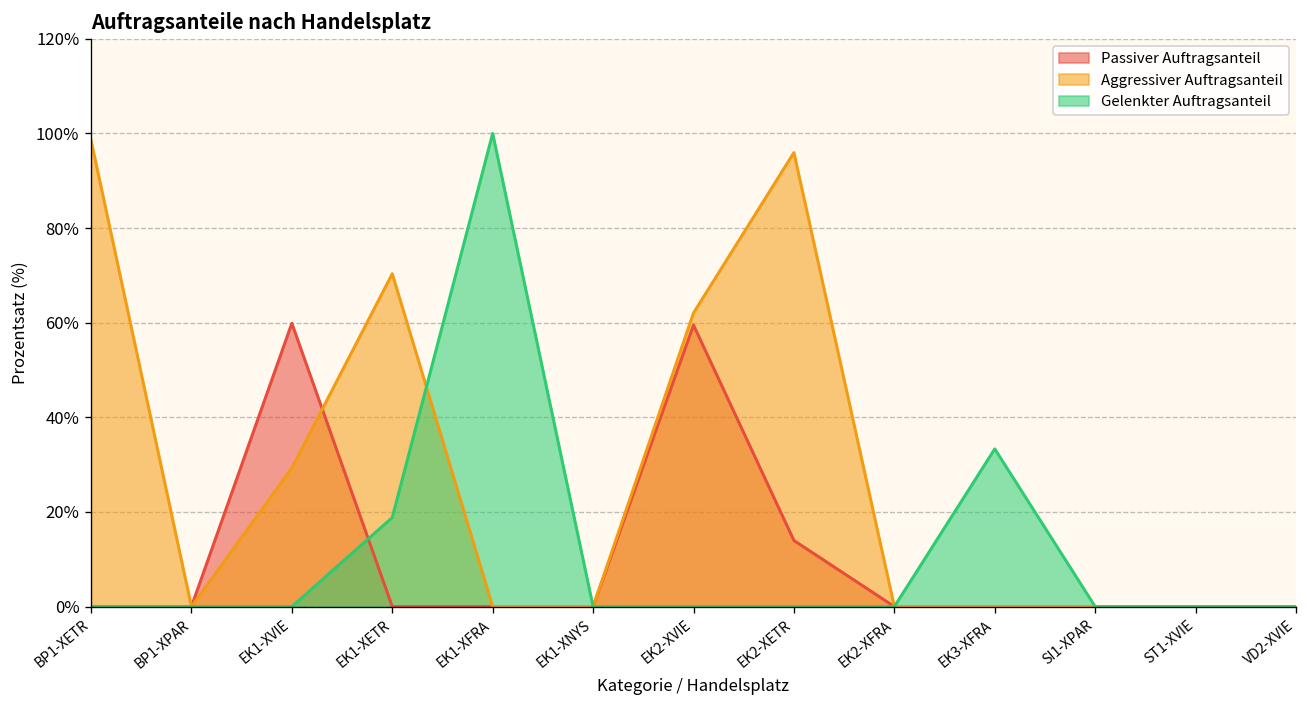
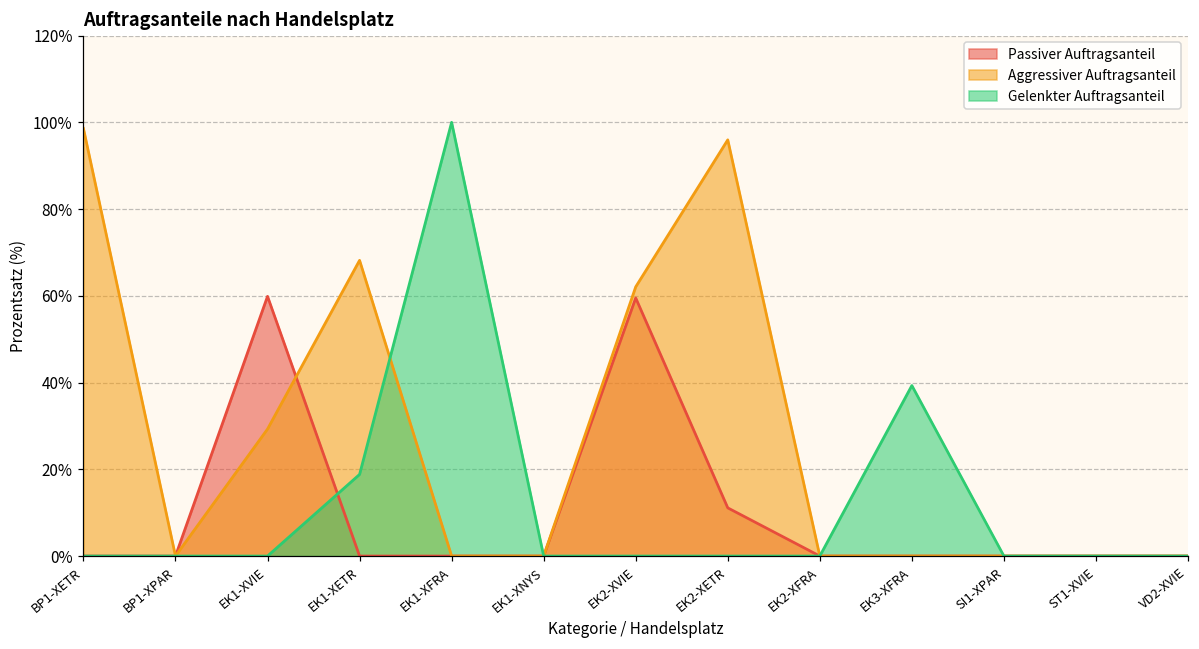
  {
    "Passiver Auftragsanteil": {
      "EK1-XVIE": "60%",
      "EK1-XETR": "0%",
      "EK2-XVIE": "60%",
-     "EK2-XETR": "14%"
+     "EK2-XETR": "11%"
    },
    "Aggressiver Auftragsanteil": {
      "BP1-XETR": "99%",
      "EK1-XVIE": "29%",
-     "EK1-XETR": "70%",
+     "EK1-XETR": "68%",
      "EK2-XVIE": "62%",
      "EK2-XETR": "96%"
    },
    "Gelenkter Auftragsanteil": {
      "EK1-XVIE": "0%",
      "EK1-XETR": "19%",
      "EK1-XFRA": "100%",
      "EK2-XVIE": "0%",
      "EK2-XETR": "0%",
-     "EK3-XFRA": "33%"
+     "EK3-XFRA": "39%"
    }
  }
